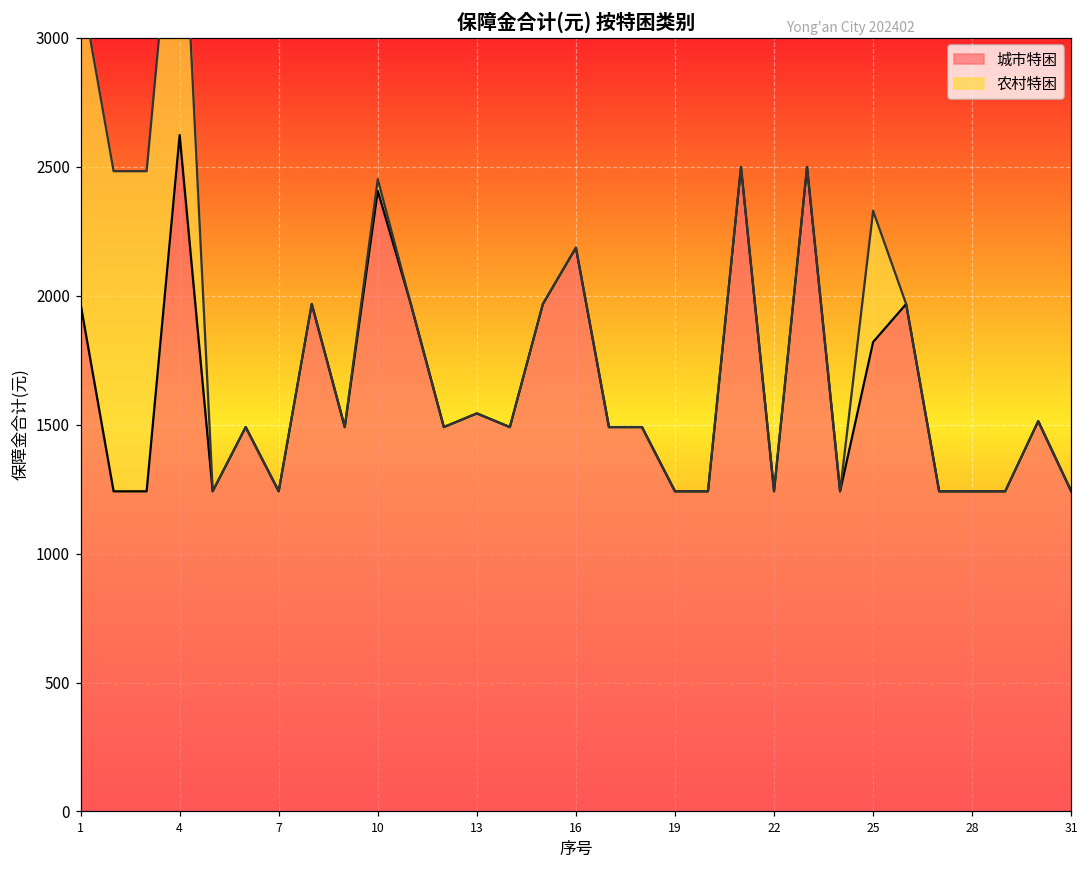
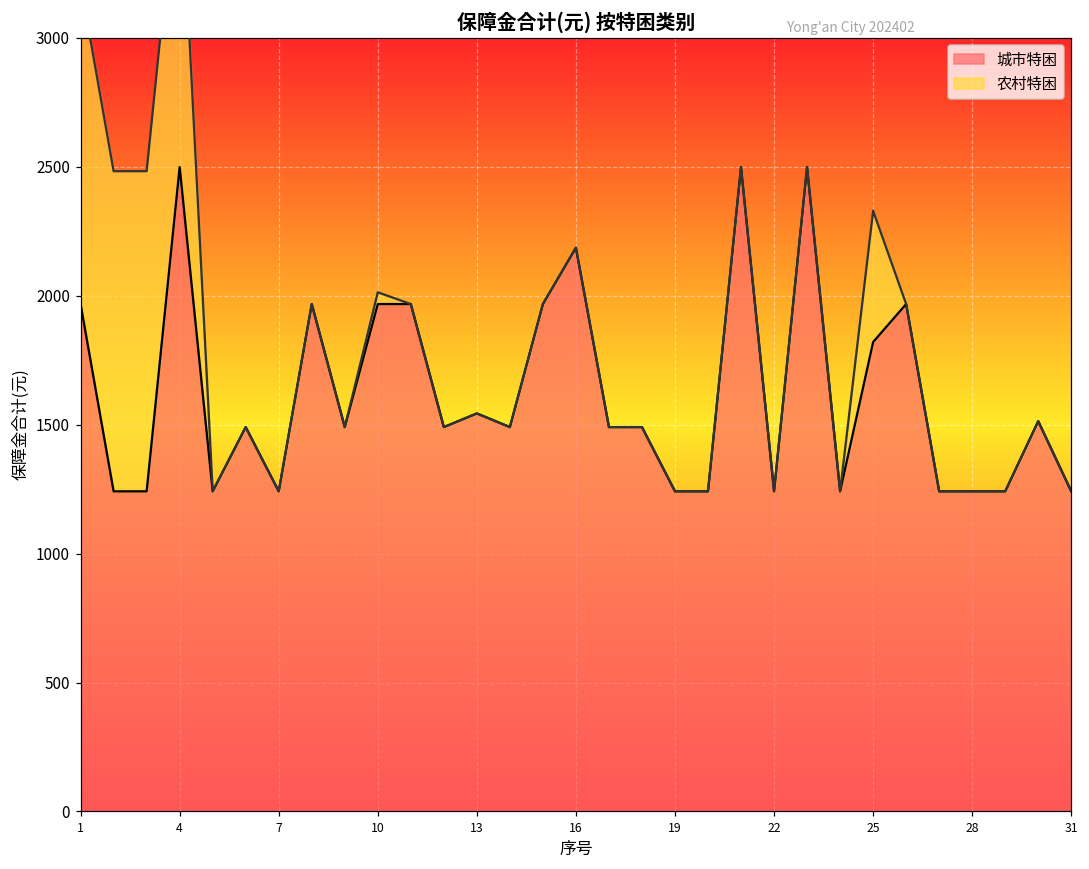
  {
    "城市特困": {
      "1": 1970,
-     "4": 2620,
-     "10": 2410,
+     "4": 2500,
+     "10": 1970,
      "25": 1820
    },
    "农村特困": {
      "10": 50,
      "25": 510
    }
  }
